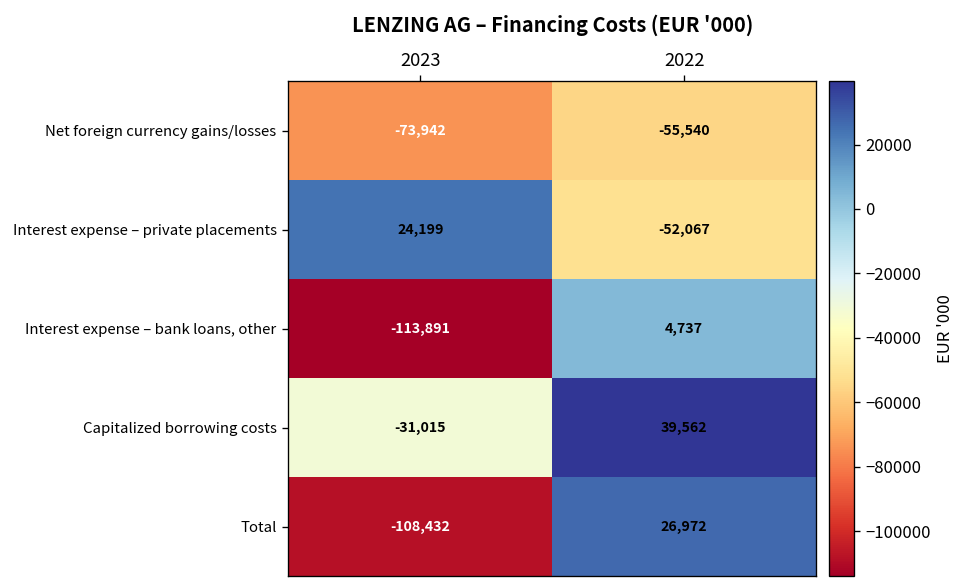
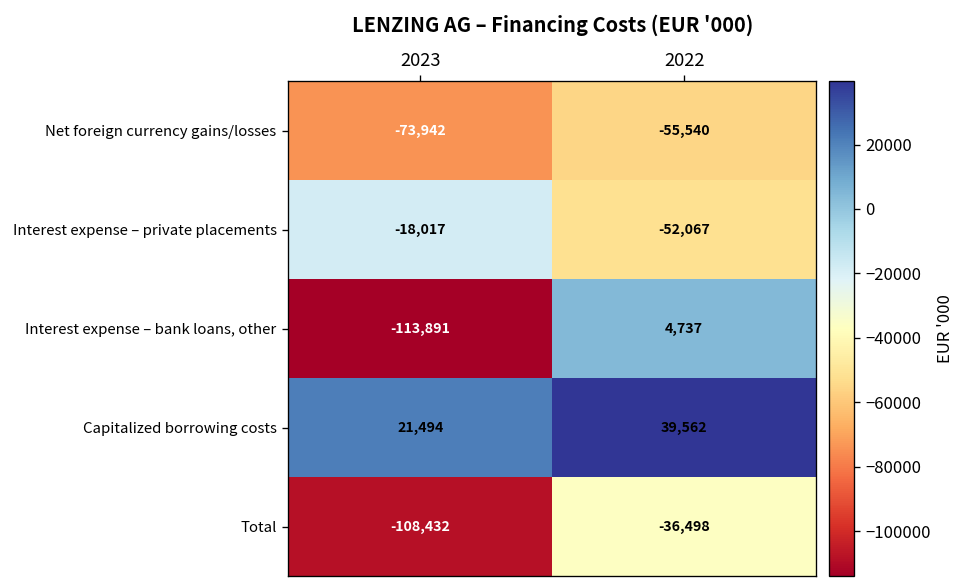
  {
    "Net foreign currency gains/losses": {
      "2023": "-73,942",
      "2022": "-55,540"
    },
    "Interest expense – private placements": {
-     "2023": "24,199",
+     "2023": "-18,017",
      "2022": "-52,067"
    },
    "Interest expense – bank loans, other": {
      "2023": "-113,891",
      "2022": "4,737"
    },
    "Capitalized borrowing costs": {
-     "2023": "-31,015",
+     "2023": "21,494",
      "2022": "39,562"
    },
    "Total": {
      "2023": "-108,432",
-     "2022": "26,972"
+     "2022": "-36,498"
    }
  }
